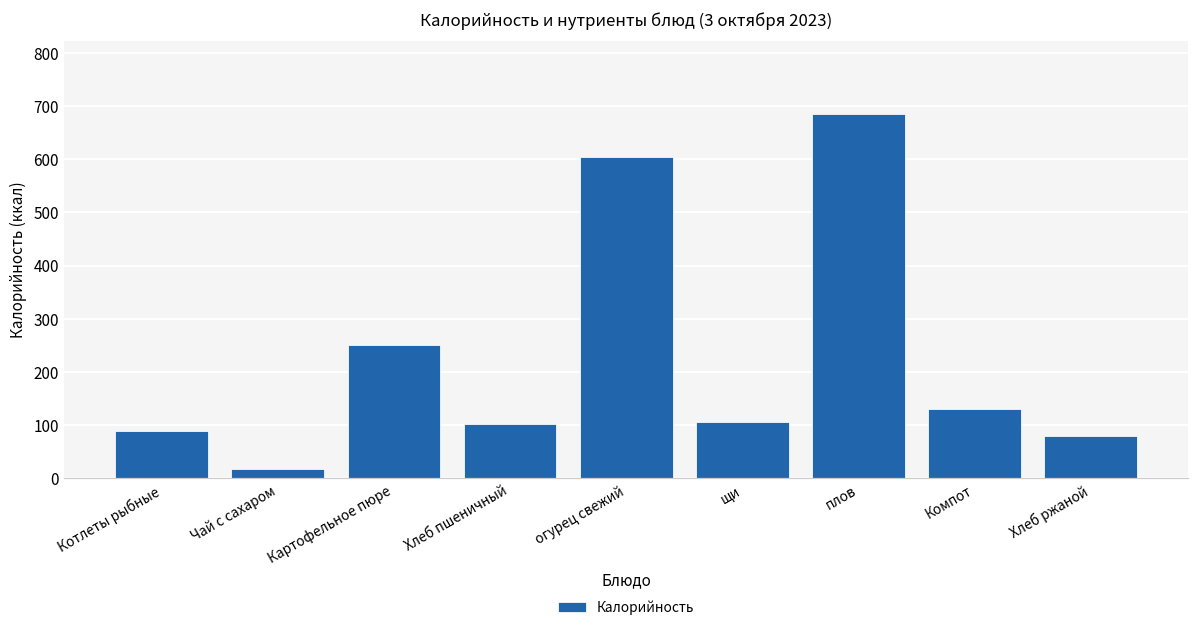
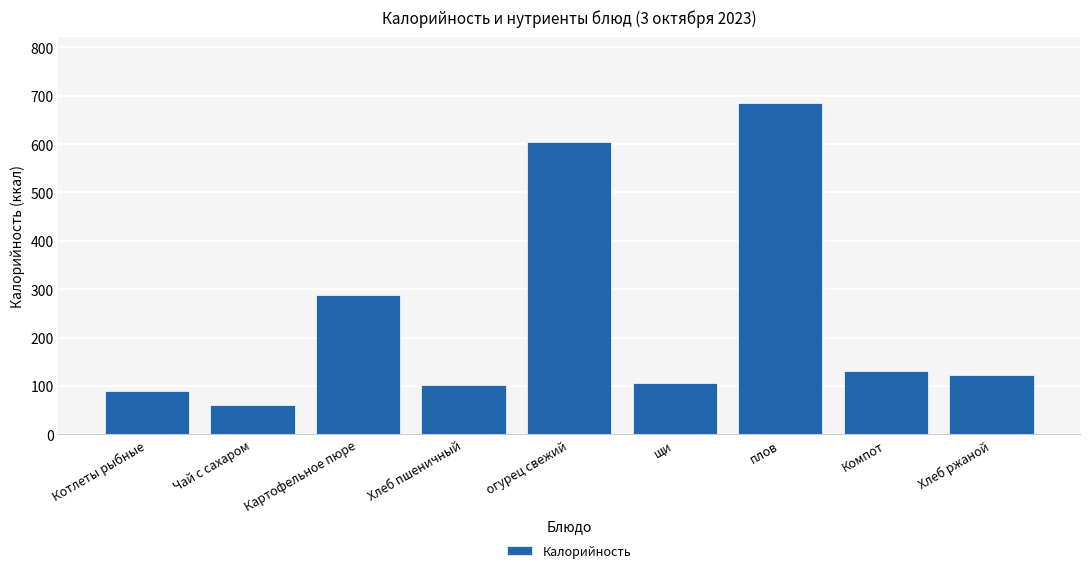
  {
    "Котлеты рыбные": 90,
-   "Чай с сахаром": 20,
-   "Картофельное пюре": 250,
+   "Чай с сахаром": 60,
+   "Картофельное пюре": 290,
    "Хлеб пшеничный": 100,
    "огурец свежий": 600,
    "щи": 110,
    "плов": 690,
    "Компот": 130,
-   "Хлеб ржаной": 80
+   "Хлеб ржаной": 120
  }
